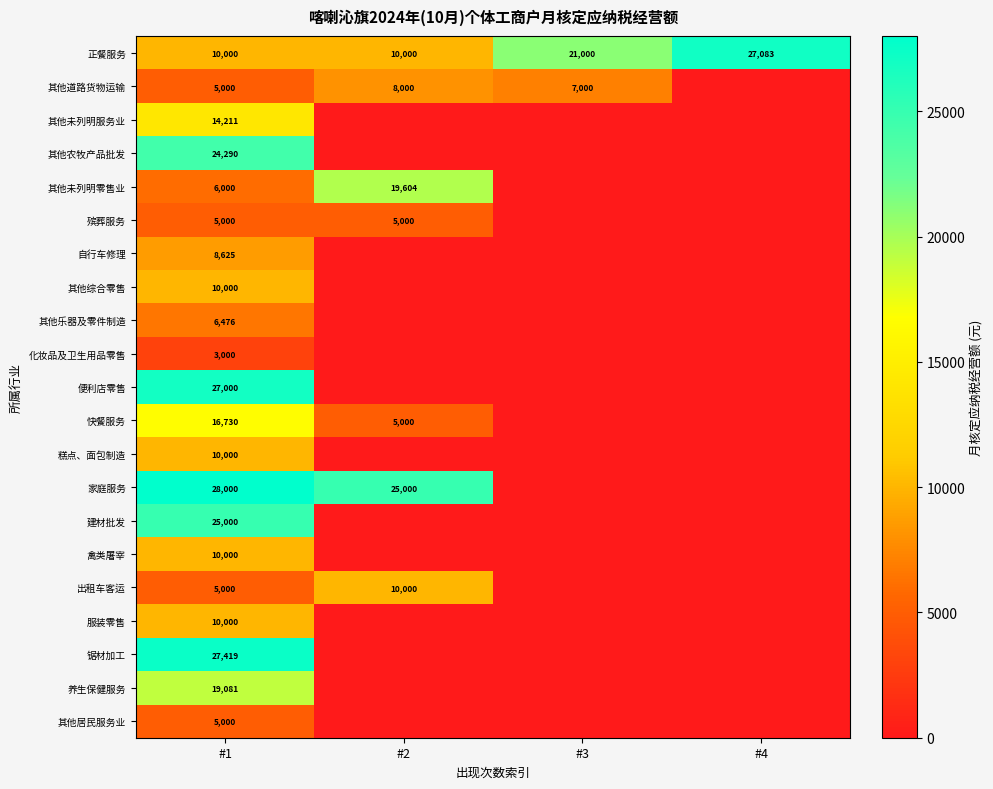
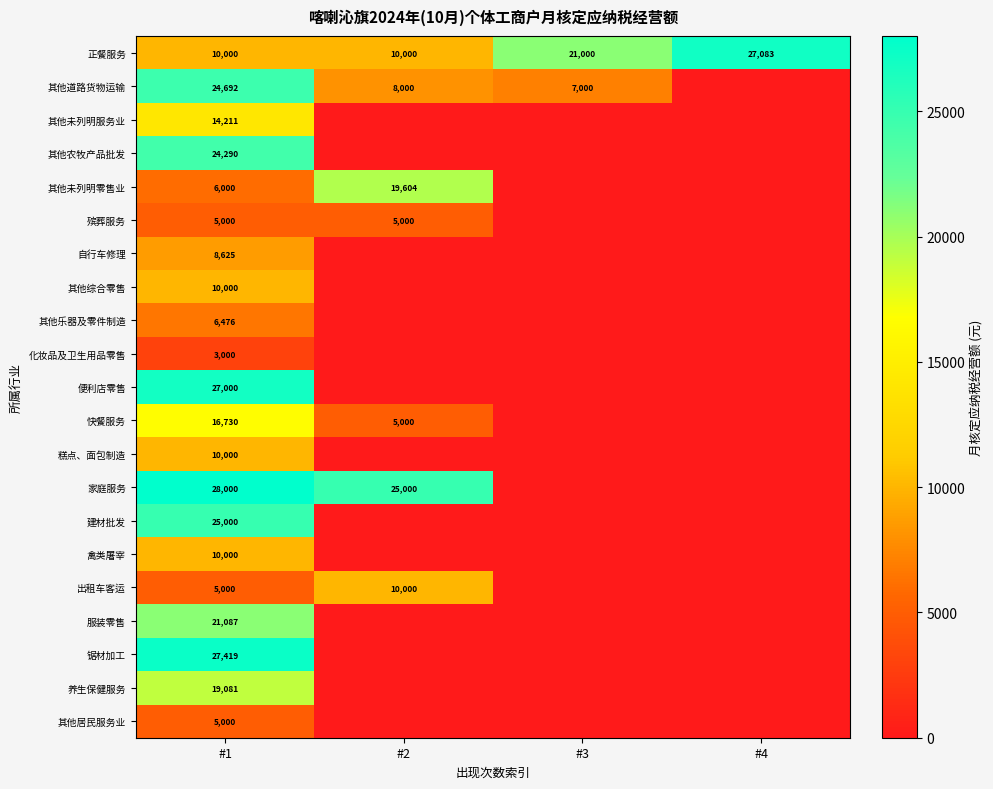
  {
    "正餐服务": {
      "#1": "10,000",
      "#2": "10,000",
      "#3": "21,000",
      "#4": "27,083"
    },
    "其他道路货物运输": {
-     "#1": "5,000",
+     "#1": "24,692",
      "#2": "8,000",
      "#3": "7,000"
    },
    "其他未列明服务业": {
      "#1": "14,211"
    },
    "其他农牧产品批发": {
      "#1": "24,290"
    },
    "其他未列明零售业": {
      "#1": "6,000",
      "#2": "19,604"
    },
    "殡葬服务": {
      "#1": "5,000",
      "#2": "5,000"
    },
    "自行车修理": {
      "#1": "8,625"
    },
    "其他综合零售": {
      "#1": "10,000"
    },
    "其他乐器及零件制造": {
      "#1": "6,476"
    },
    "化妆品及卫生用品零售": {
      "#1": "3,000"
    },
    "便利店零售": {
      "#1": "27,000"
    },
    "快餐服务": {
      "#1": "16,730",
      "#2": "5,000"
    },
    "糕点、面包制造": {
      "#1": "10,000"
    },
    "家庭服务": {
      "#1": "28,000",
      "#2": "25,000"
    },
    "建材批发": {
      "#1": "25,000"
    },
    "禽类屠宰": {
      "#1": "10,000"
    },
    "出租车客运": {
      "#1": "5,000",
      "#2": "10,000"
    },
    "服装零售": {
-     "#1": "10,000"
+     "#1": "21,087"
    },
    "锯材加工": {
      "#1": "27,419"
    },
    "养生保健服务": {
      "#1": "19,081"
    },
    "其他居民服务业": {
      "#1": "5,000"
    }
  }
